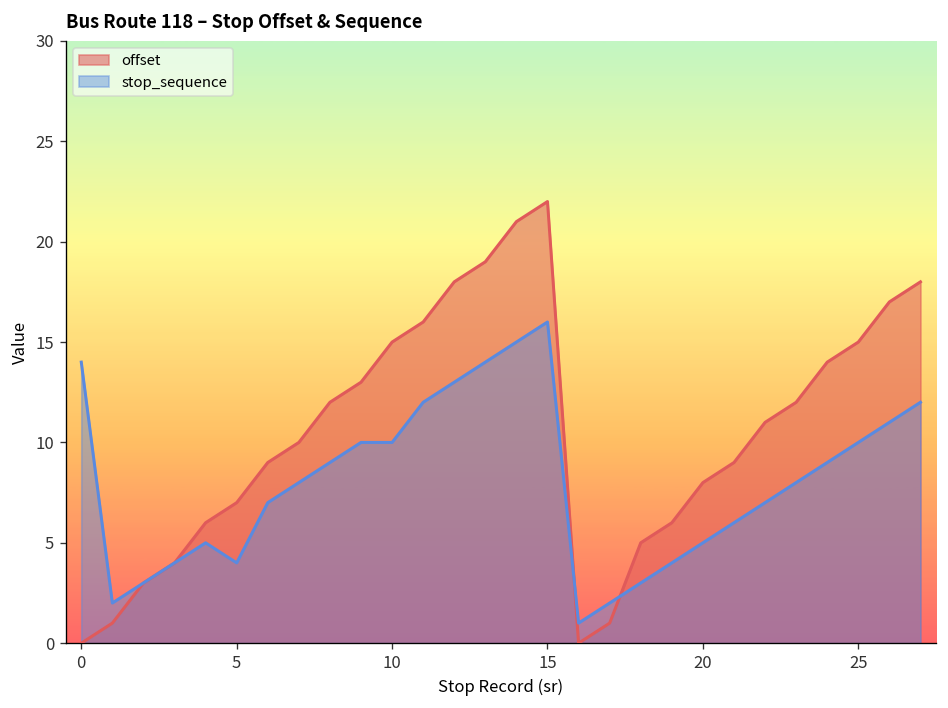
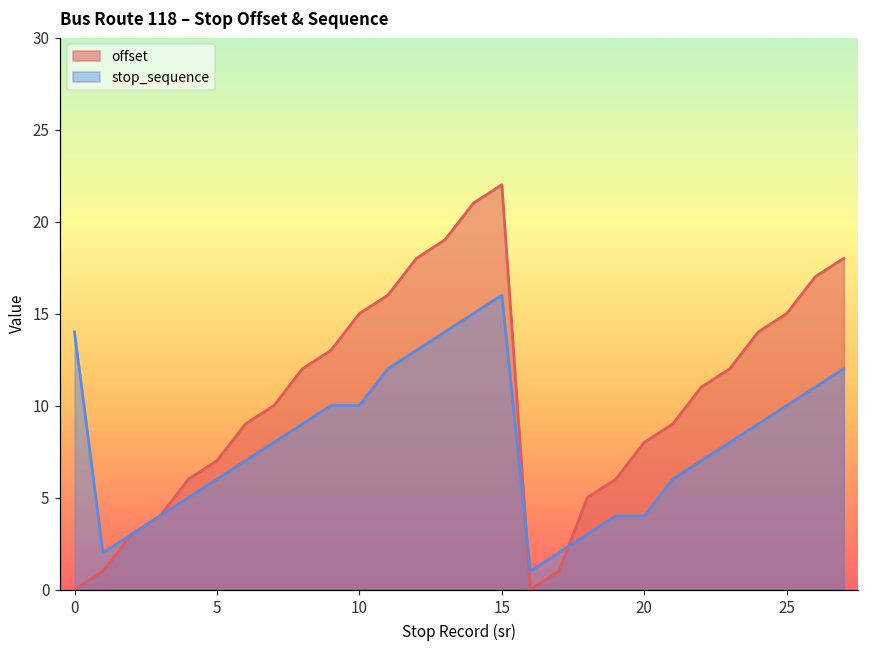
  {
    "offset": {
      "0": 0,
      "5": 7,
      "10": 15,
      "15": 22,
      "20": 8,
      "25": 15
    },
    "stop_sequence": {
      "0": 14,
-     "5": 4,
+     "5": 6,
      "10": 10,
      "15": 16,
-     "20": 5,
+     "20": 4,
      "25": 10
    }
  }
